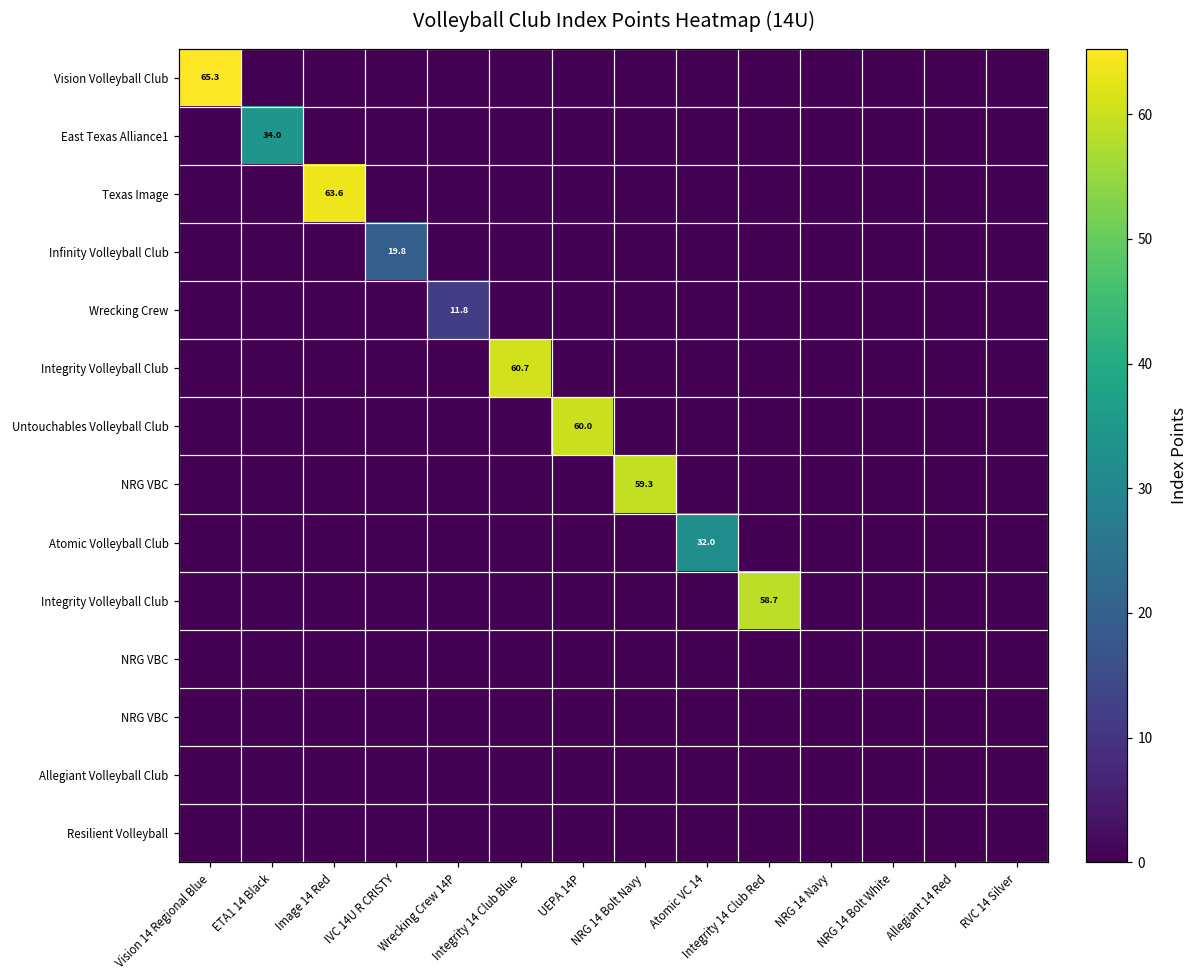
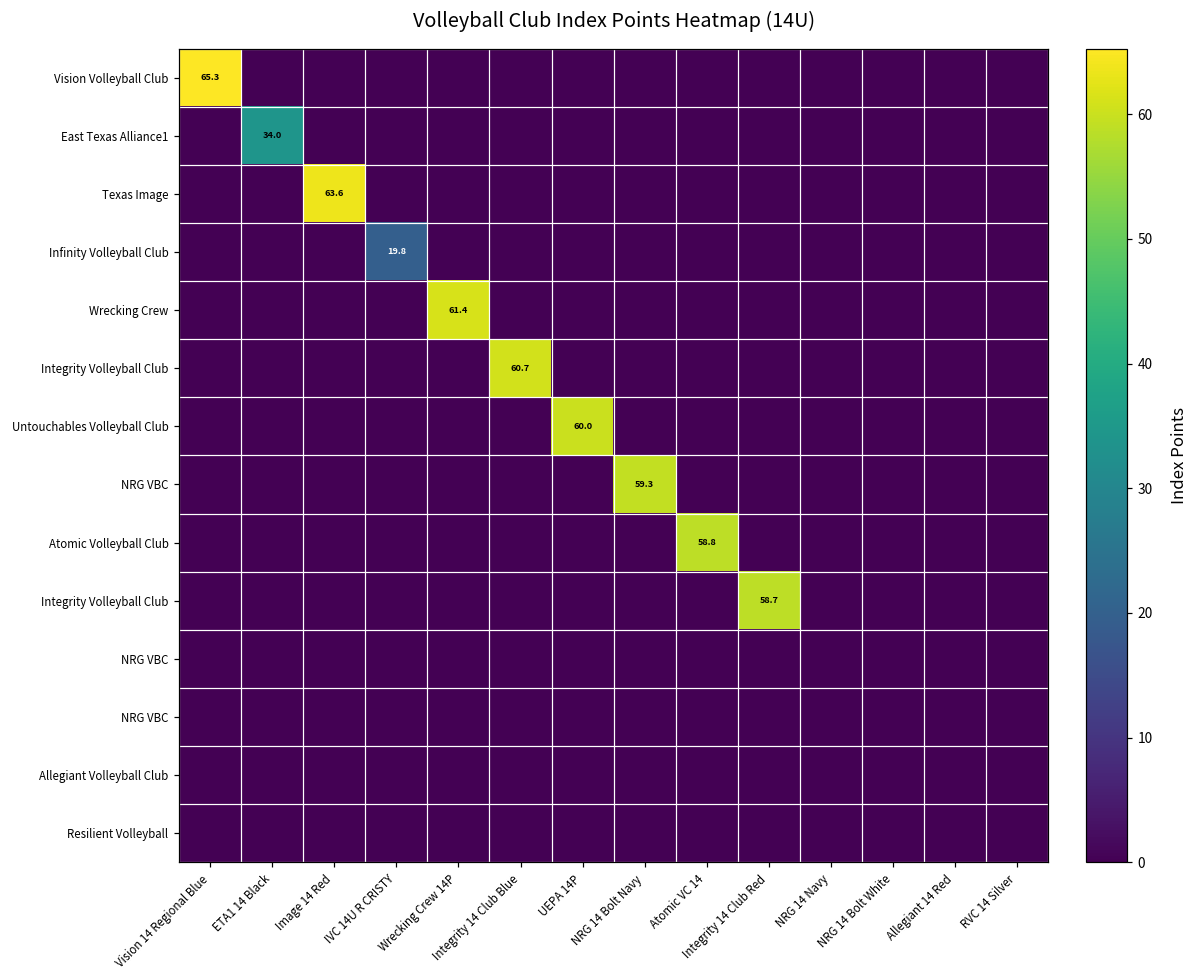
  {
    "Vision Volleyball Club": {
      "Vision 14 Regional Blue": 65.3
    },
    "East Texas Alliance1": {
      "ETA1 14 Black": 34.0
    },
    "Texas Image": {
      "Image 14 Red": 63.6
    },
    "Infinity Volleyball Club": {
      "IVC 14U R CRISTY": 19.8
    },
    "Wrecking Crew": {
-     "Wrecking Crew 14P": 11.8
+     "Wrecking Crew 14P": 61.4
    },
    "Untouchables Volleyball Club": {
      "UEPA 14P": 60.0
    },
    "Atomic Volleyball Club": {
-     "Atomic VC 14": 32.0
+     "Atomic VC 14": 58.8
    }
  }
